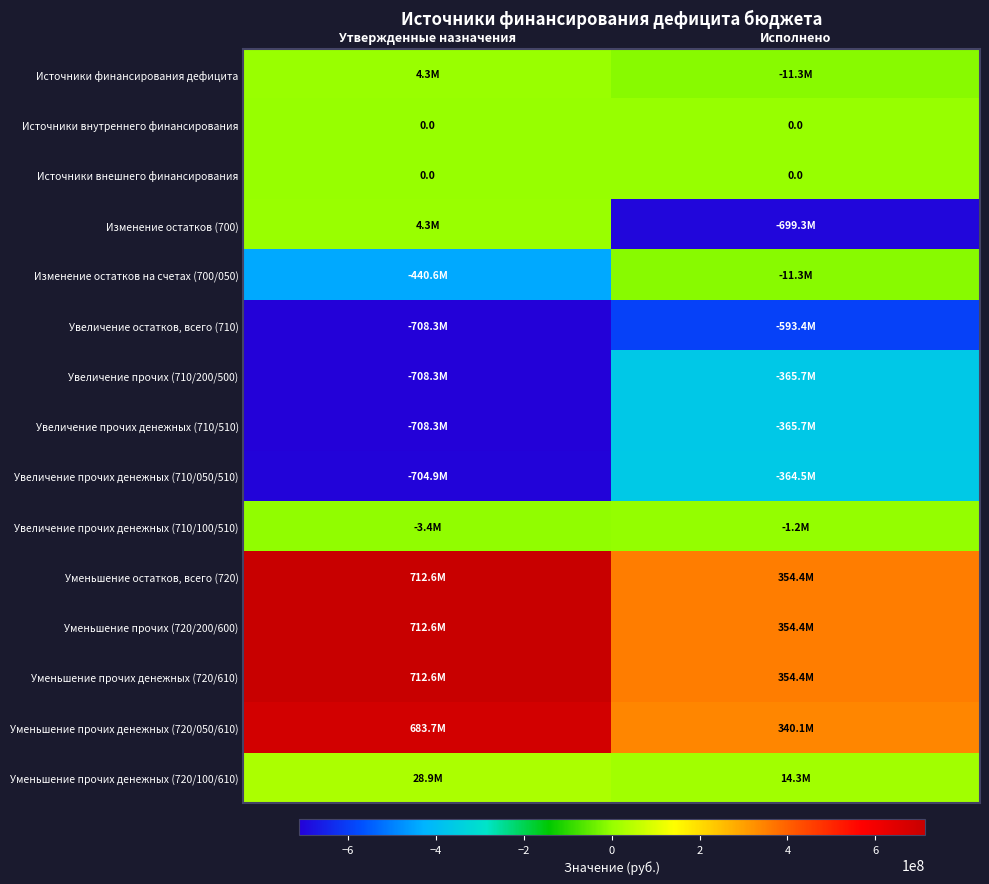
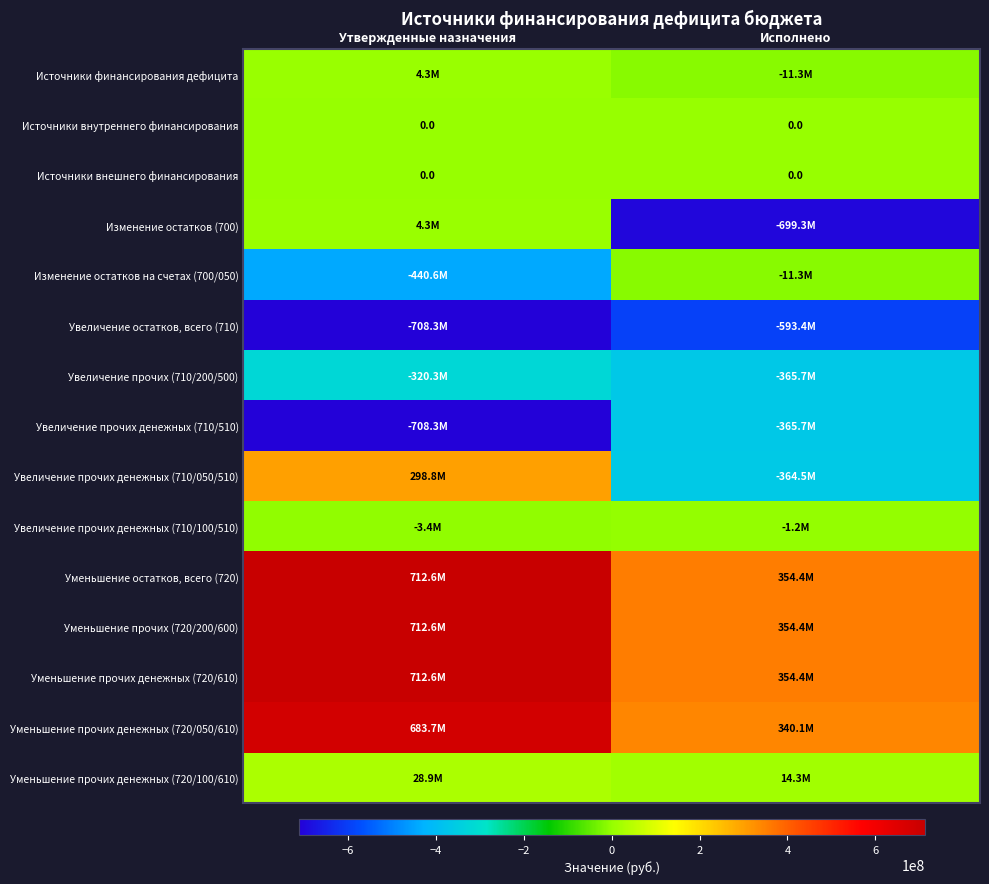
  {
    "Источники финансирования дефицита": {
      "Утвержденные назначения": "4.3M",
      "Исполнено": "-11.3M"
    },
    "Источники внутреннего финансирования": {
      "Утвержденные назначения": "0.0",
      "Исполнено": "0.0"
    },
    "Источники внешнего финансирования": {
      "Утвержденные назначения": "0.0",
      "Исполнено": "0.0"
    },
    "Изменение остатков (700)": {
      "Утвержденные назначения": "4.3M",
      "Исполнено": "-699.3M"
    },
    "Изменение остатков на счетах (700/050)": {
      "Утвержденные назначения": "-440.6M",
      "Исполнено": "-11.3M"
    },
    "Увеличение остатков, всего (710)": {
      "Утвержденные назначения": "-708.3M",
      "Исполнено": "-593.4M"
    },
    "Увеличение прочих (710/200/500)": {
-     "Утвержденные назначения": "-708.3M",
+     "Утвержденные назначения": "-320.3M",
      "Исполнено": "-365.7M"
    },
    "Увеличение прочих денежных (710/510)": {
      "Утвержденные назначения": "-708.3M",
      "Исполнено": "-365.7M"
    },
    "Увеличение прочих денежных (710/050/510)": {
-     "Утвержденные назначения": "-704.9M",
+     "Утвержденные назначения": "298.8M",
      "Исполнено": "-364.5M"
    },
    "Увеличение прочих денежных (710/100/510)": {
      "Утвержденные назначения": "-3.4M",
      "Исполнено": "-1.2M"
    },
    "Уменьшение остатков, всего (720)": {
      "Утвержденные назначения": "712.6M",
      "Исполнено": "354.4M"
    },
    "Уменьшение прочих (720/200/600)": {
      "Утвержденные назначения": "712.6M",
      "Исполнено": "354.4M"
    },
    "Уменьшение прочих денежных (720/610)": {
      "Утвержденные назначения": "712.6M",
      "Исполнено": "354.4M"
    },
    "Уменьшение прочих денежных (720/050/610)": {
      "Утвержденные назначения": "683.7M",
      "Исполнено": "340.1M"
    },
    "Уменьшение прочих денежных (720/100/610)": {
      "Утвержденные назначения": "28.9M",
      "Исполнено": "14.3M"
    }
  }
